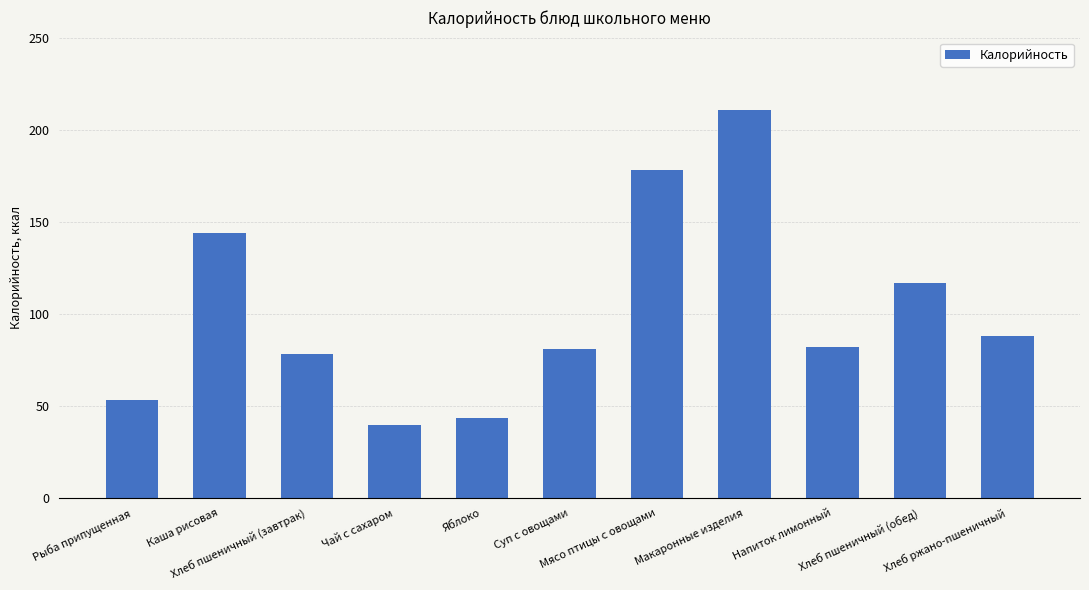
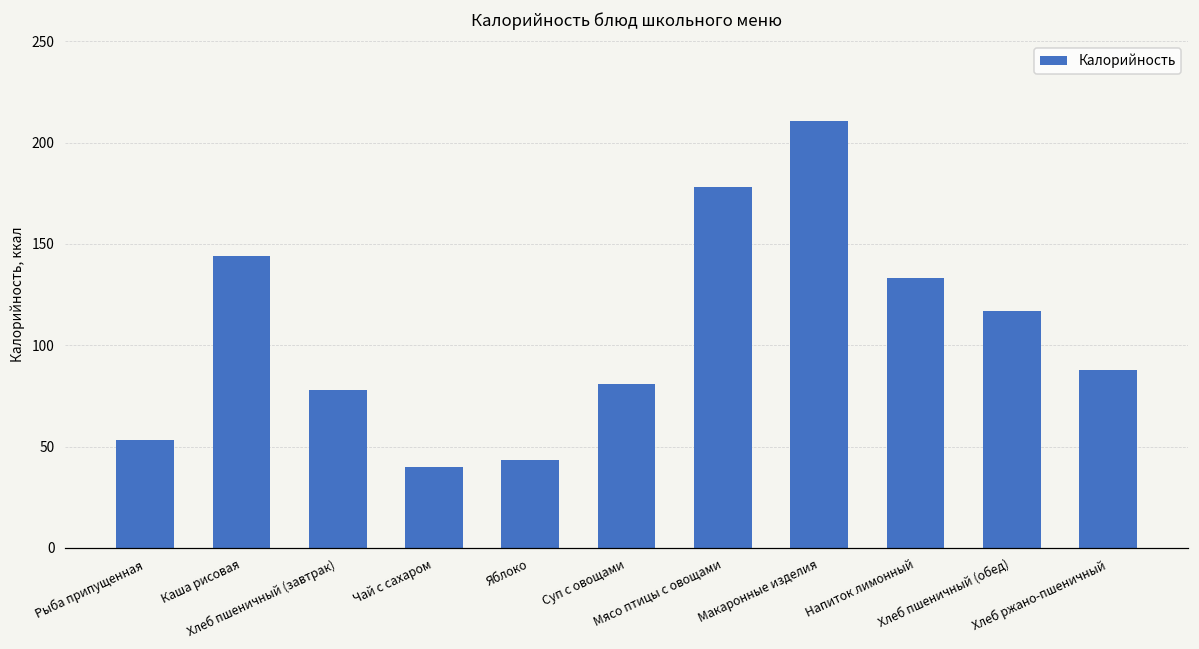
  {
    "Рыба припущенная": 53,
    "Каша рисовая": 144,
    "Хлеб пшеничный (завтрак)": 78,
    "Чай с сахаром": 40,
    "Яблоко": 43,
    "Суп с овощами": 81,
    "Мясо птицы с овощами": 178,
    "Макаронные изделия": 211,
-   "Напиток лимонный": 82,
+   "Напиток лимонный": 133,
    "Хлеб пшеничный (обед)": 117,
    "Хлеб ржано-пшеничный": 88
  }
